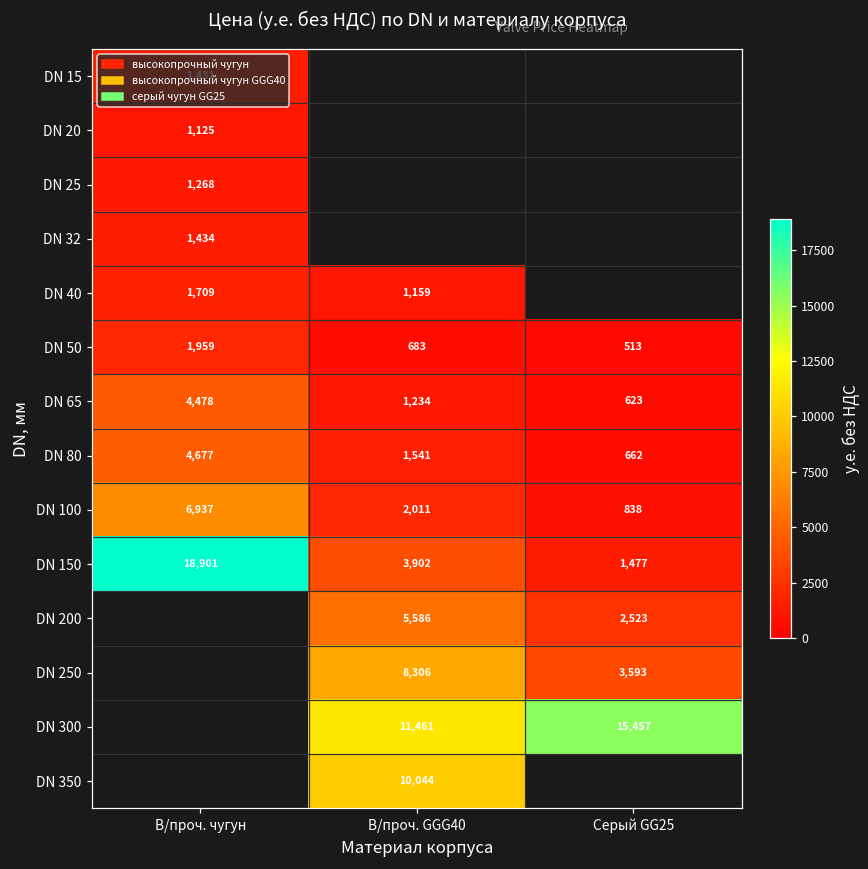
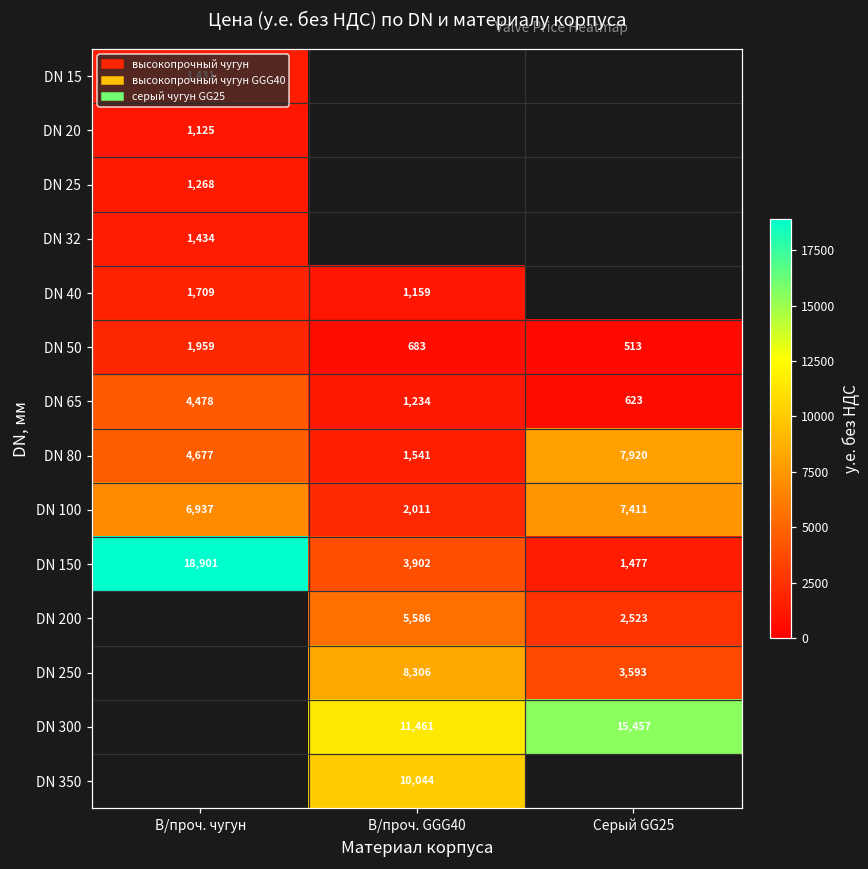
  {
    "DN 20": {
      "В/проч. чугун": "1,125"
    },
    "DN 25": {
      "В/проч. чугун": "1,268"
    },
    "DN 32": {
      "В/проч. чугун": "1,434"
    },
    "DN 40": {
      "В/проч. чугун": "1,709",
      "В/проч. GGG40": "1,159"
    },
    "DN 50": {
      "В/проч. чугун": "1,959",
      "В/проч. GGG40": "683",
      "Серый GG25": "513"
    },
    "DN 65": {
      "В/проч. чугун": "4,478",
      "В/проч. GGG40": "1,234",
      "Серый GG25": "623"
    },
    "DN 80": {
      "В/проч. чугун": "4,677",
      "В/проч. GGG40": "1,541",
-     "Серый GG25": "662"
+     "Серый GG25": "7,920"
    },
    "DN 100": {
      "В/проч. чугун": "6,937",
      "В/проч. GGG40": "2,011",
-     "Серый GG25": "838"
+     "Серый GG25": "7,411"
    },
    "DN 150": {
      "В/проч. чугун": "18,901",
      "В/проч. GGG40": "3,902",
      "Серый GG25": "1,477"
    },
    "DN 200": {
      "В/проч. GGG40": "5,586",
      "Серый GG25": "2,523"
    },
    "DN 250": {
      "В/проч. GGG40": "8,306",
      "Серый GG25": "3,593"
    },
    "DN 300": {
      "В/проч. GGG40": "11,461",
      "Серый GG25": "15,457"
    },
    "DN 350": {
      "В/проч. GGG40": "10,044"
    }
  }
